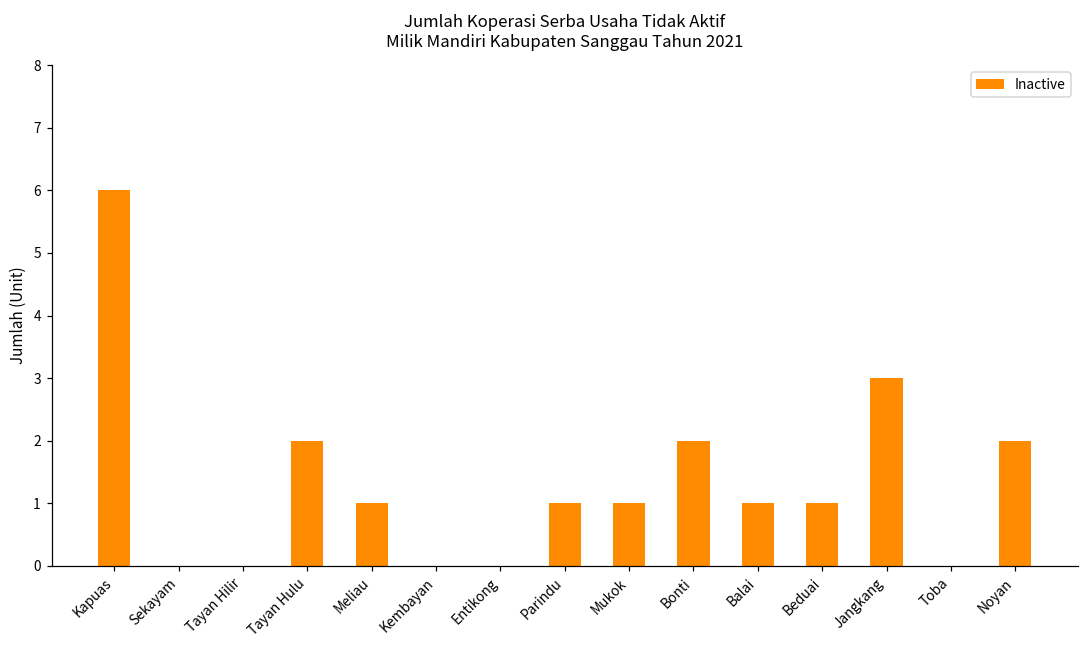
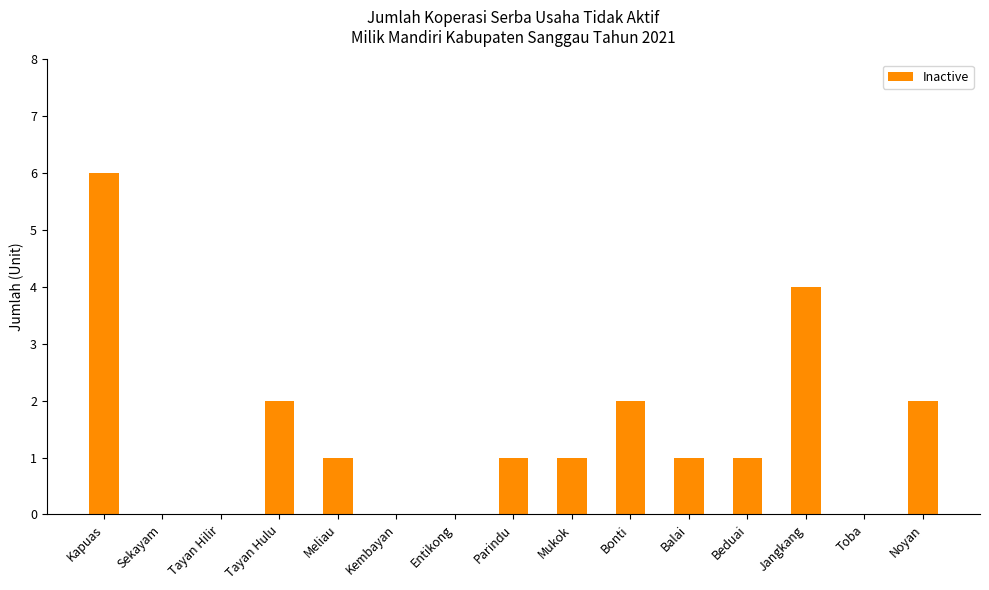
  {
    "Kapuas": 6,
    "Sekayam": 0,
    "Tayan Hilir": 0,
    "Tayan Hulu": 2,
    "Meliau": 1,
    "Kembayan": 0,
    "Entikong": 0,
    "Parindu": 1,
    "Mukok": 1,
    "Bonti": 2,
    "Balai": 1,
    "Beduai": 1,
-   "Jangkang": 3,
+   "Jangkang": 4,
    "Toba": 0,
    "Noyan": 2
  }
